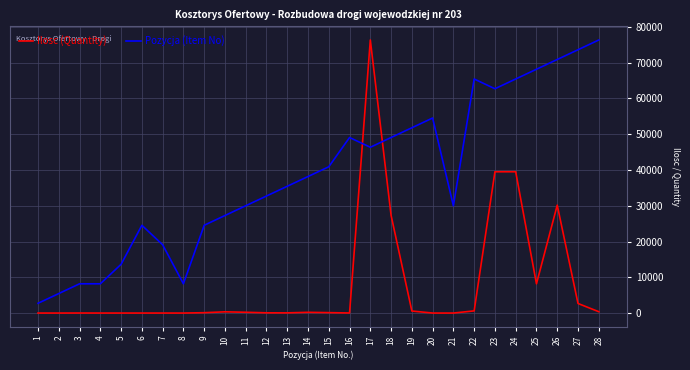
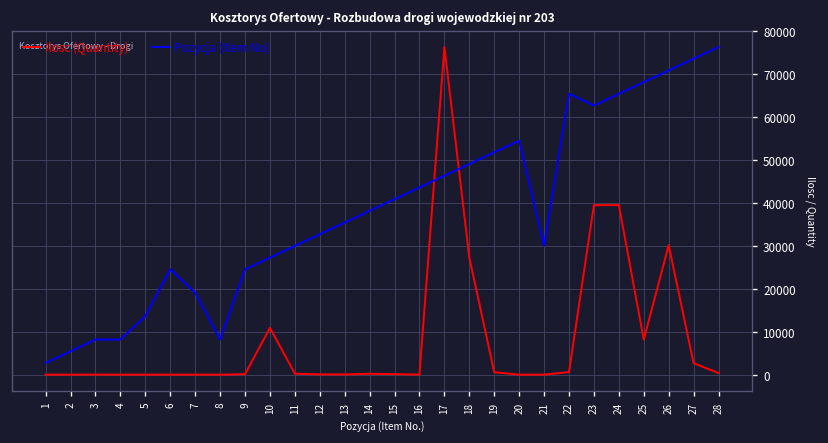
  {
    "Ilosc (Quantity)": {
      "1": 0,
      "2": 0,
      "3": 0,
      "4": 0,
      "5": 0,
      "6": 0,
      "7": 0,
      "8": 0,
      "9": 0,
-     "10": 0,
+     "10": 11000,
      "11": 0,
      "12": 0,
      "13": 0,
      "14": 0,
      "15": 0,
      "16": 0,
      "17": 76000,
      "18": 27000,
      "19": 1000,
      "20": 0,
      "21": 0,
      "22": 1000,
      "23": 40000,
      "24": 40000,
      "25": 8000,
      "26": 30000,
      "27": 3000,
      "28": 0
    },
    "Pozycja (Item No)": {
      "1": 3000,
      "2": 5000,
      "3": 8000,
      "4": 8000,
      "5": 14000,
      "6": 25000,
      "7": 19000,
      "8": 8000,
      "9": 25000,
      "10": 27000,
      "11": 30000,
      "12": 33000,
      "13": 35000,
      "14": 38000,
      "15": 41000,
-     "16": 49000,
+     "16": 44000,
      "17": 46000,
      "18": 49000,
      "19": 52000,
      "20": 55000,
      "21": 30000,
      "22": 65000,
      "23": 63000,
      "24": 65000,
      "25": 68000,
      "26": 71000,
      "27": 74000,
      "28": 76000
    }
  }
